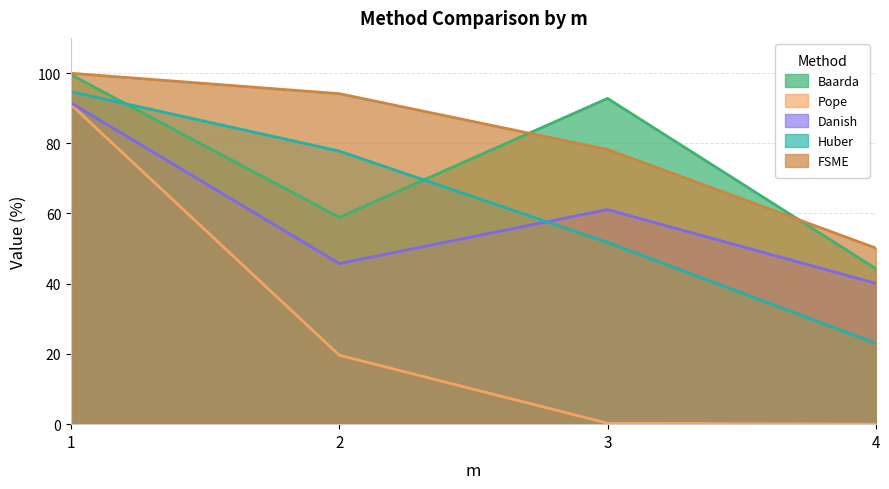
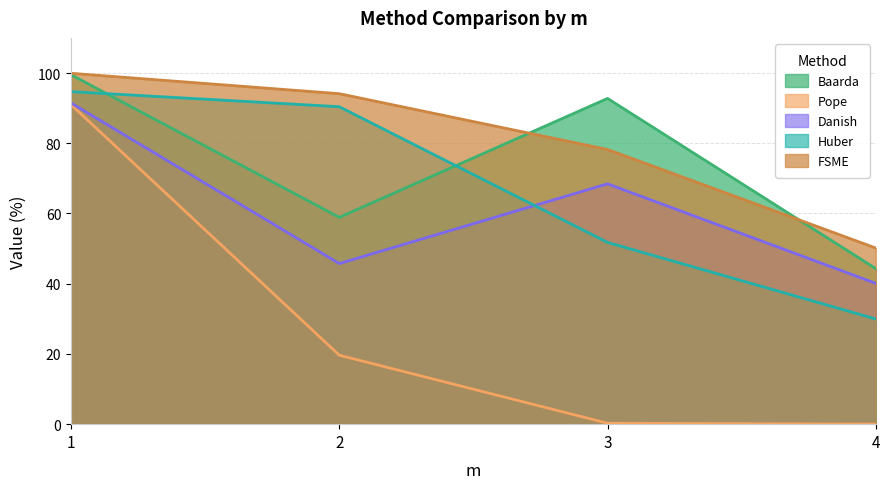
  {
    "Baarda": {
      "2": 59,
      "3": 93,
      "4": 44
    },
    "Danish": {
      "2": 46,
-     "3": 61,
+     "3": 68,
      "4": 40
    },
    "Huber": {
      "1": 95,
-     "2": 78,
+     "2": 90,
      "3": 52,
-     "4": 23
+     "4": 30
    }
  }
